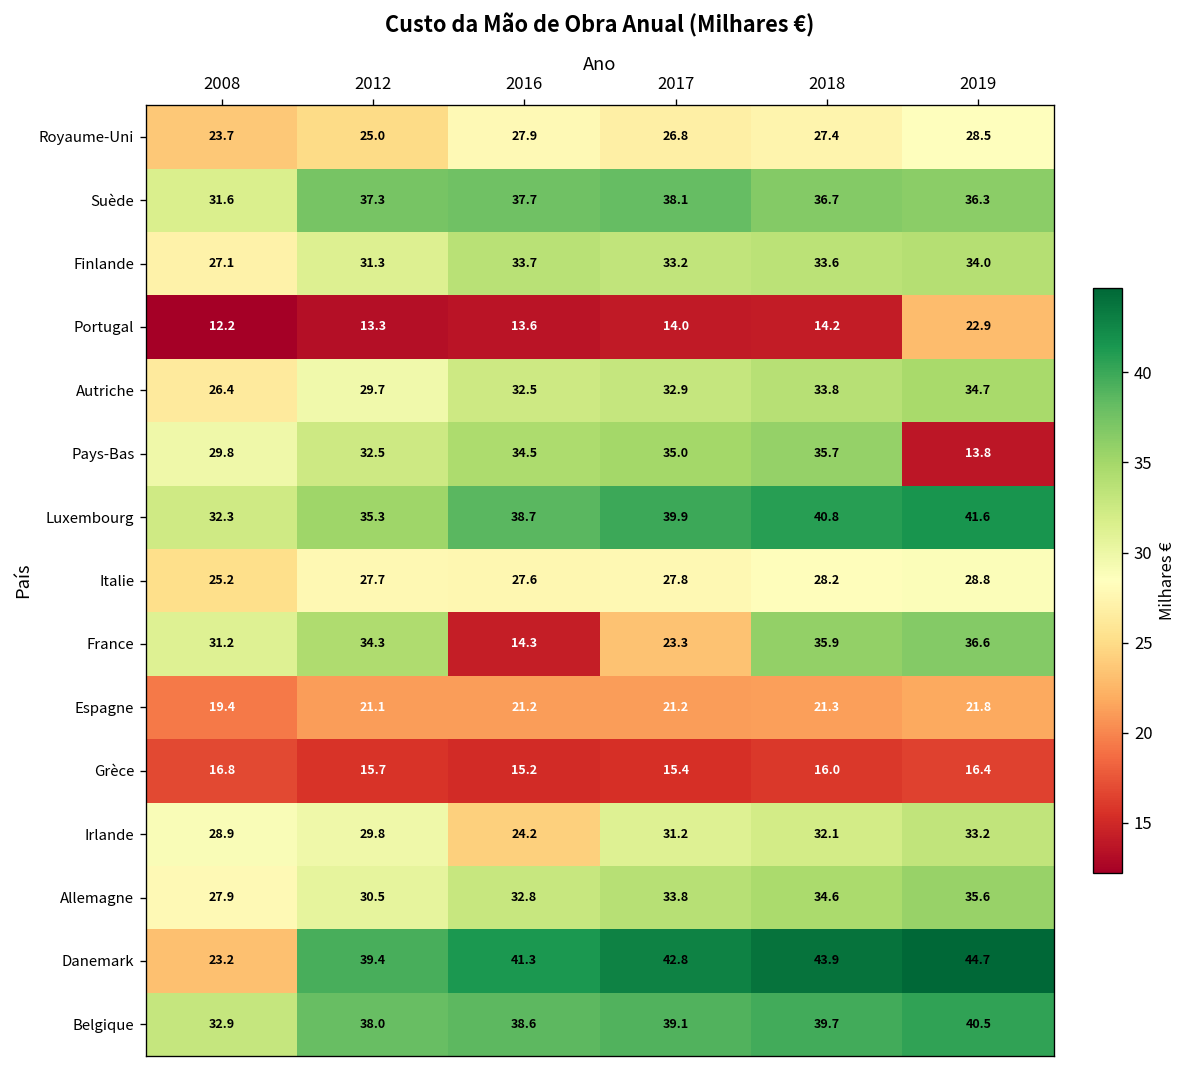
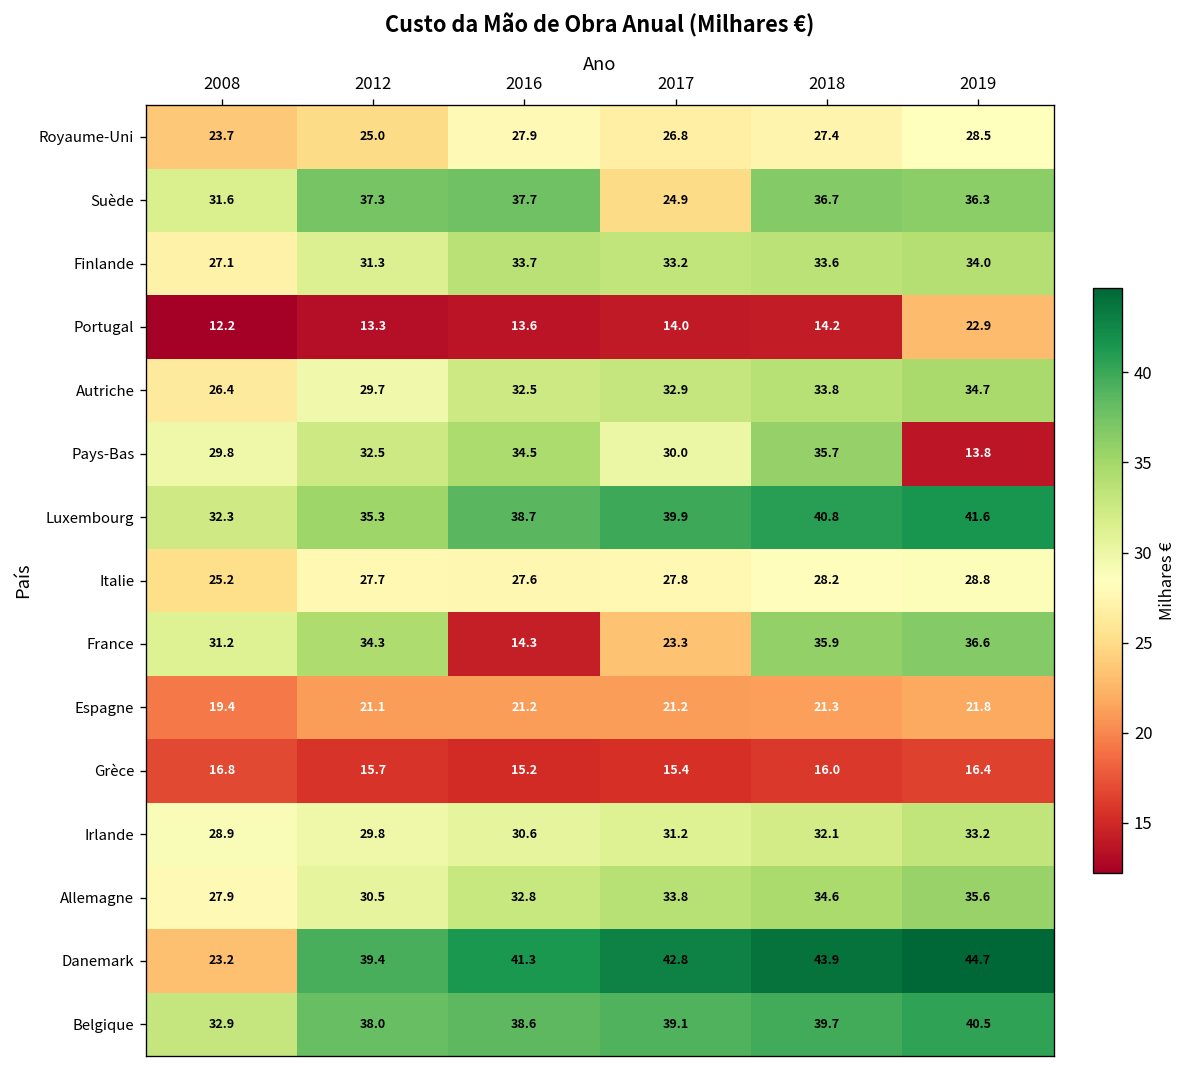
  {
    "Royaume-Uni": {
      "2008": 23.7,
      "2012": 25.0,
      "2016": 27.9,
      "2017": 26.8,
      "2018": 27.4,
      "2019": 28.5
    },
    "Suède": {
      "2008": 31.6,
      "2012": 37.3,
      "2016": 37.7,
-     "2017": 38.1,
+     "2017": 24.9,
      "2018": 36.7,
      "2019": 36.3
    },
    "Finlande": {
      "2008": 27.1,
      "2012": 31.3,
      "2016": 33.7,
      "2017": 33.2,
      "2018": 33.6,
      "2019": 34.0
    },
    "Portugal": {
      "2008": 12.2,
      "2012": 13.3,
      "2016": 13.6,
      "2017": 14.0,
      "2018": 14.2,
      "2019": 22.9
    },
    "Autriche": {
      "2008": 26.4,
      "2012": 29.7,
      "2016": 32.5,
      "2017": 32.9,
      "2018": 33.8,
      "2019": 34.7
    },
    "Pays-Bas": {
      "2008": 29.8,
      "2012": 32.5,
      "2016": 34.5,
-     "2017": 35.0,
+     "2017": 30.0,
      "2018": 35.7,
      "2019": 13.8
    },
    "Luxembourg": {
      "2008": 32.3,
      "2012": 35.3,
      "2016": 38.7,
      "2017": 39.9,
      "2018": 40.8,
      "2019": 41.6
    },
    "Italie": {
      "2008": 25.2,
      "2012": 27.7,
      "2016": 27.6,
      "2017": 27.8,
      "2018": 28.2,
      "2019": 28.8
    },
    "France": {
      "2008": 31.2,
      "2012": 34.3,
      "2016": 14.3,
      "2017": 23.3,
      "2018": 35.9,
      "2019": 36.6
    },
    "Espagne": {
      "2008": 19.4,
      "2012": 21.1,
      "2016": 21.2,
      "2017": 21.2,
      "2018": 21.3,
      "2019": 21.8
    },
    "Grèce": {
      "2008": 16.8,
      "2012": 15.7,
      "2016": 15.2,
      "2017": 15.4,
      "2018": 16.0,
      "2019": 16.4
    },
    "Irlande": {
      "2008": 28.9,
      "2012": 29.8,
-     "2016": 24.2,
+     "2016": 30.6,
      "2017": 31.2,
      "2018": 32.1,
      "2019": 33.2
    },
    "Allemagne": {
      "2008": 27.9,
      "2012": 30.5,
      "2016": 32.8,
      "2017": 33.8,
      "2018": 34.6,
      "2019": 35.6
    },
    "Danemark": {
      "2008": 23.2,
      "2012": 39.4,
      "2016": 41.3,
      "2017": 42.8,
      "2018": 43.9,
      "2019": 44.7
    },
    "Belgique": {
      "2008": 32.9,
      "2012": 38.0,
      "2016": 38.6,
      "2017": 39.1,
      "2018": 39.7,
      "2019": 40.5
    }
  }
